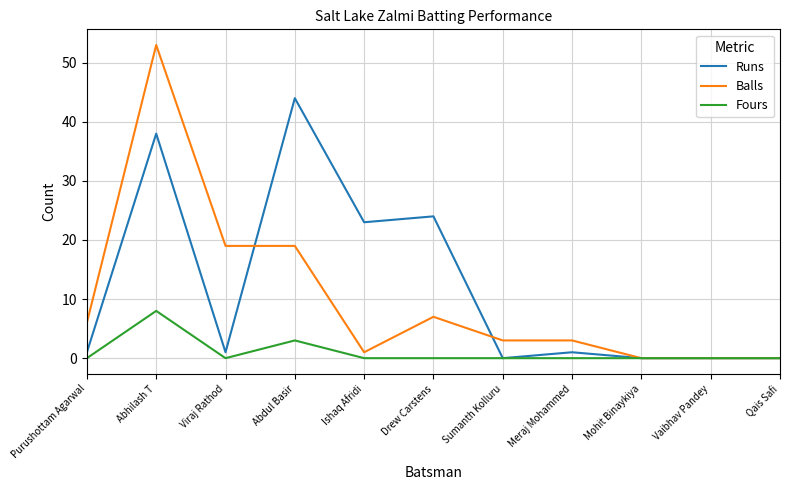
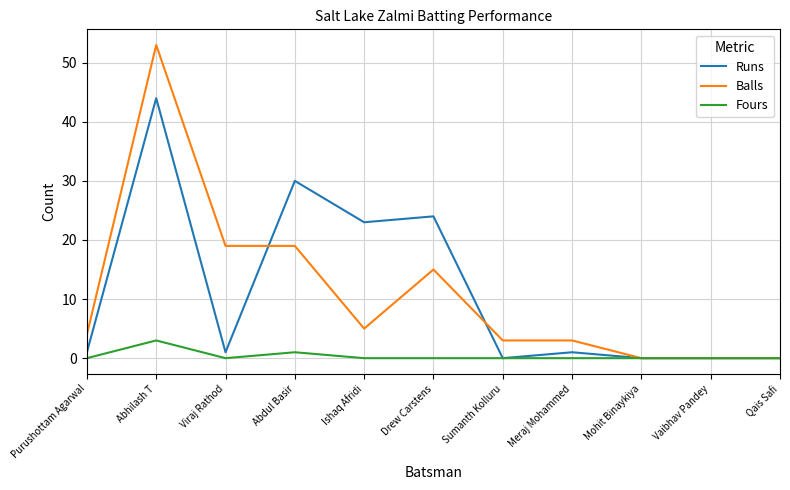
  {
    "Runs": {
      "Purushottam Agarwal": 1,
-     "Abhilash T": 38,
+     "Abhilash T": 44,
      "Viraj Rathod": 1,
-     "Abdul Basir": 44,
+     "Abdul Basir": 30,
      "Ishaq Afridi": 23,
      "Drew Carstens": 24,
      "Meraj Mohammed": 1
    },
    "Balls": {
-     "Purushottam Agarwal": 6,
+     "Purushottam Agarwal": 4,
      "Abhilash T": 53,
      "Viraj Rathod": 19,
      "Abdul Basir": 19,
-     "Ishaq Afridi": 1,
-     "Drew Carstens": 7,
+     "Ishaq Afridi": 5,
+     "Drew Carstens": 15,
      "Sumanth Kolluru": 3,
      "Meraj Mohammed": 3
    },
    "Fours": {
      "Purushottam Agarwal": 0,
-     "Abhilash T": 8,
+     "Abhilash T": 3,
      "Viraj Rathod": 0,
-     "Abdul Basir": 3,
+     "Abdul Basir": 1,
      "Ishaq Afridi": 0,
      "Drew Carstens": 0,
      "Meraj Mohammed": 0
    }
  }
